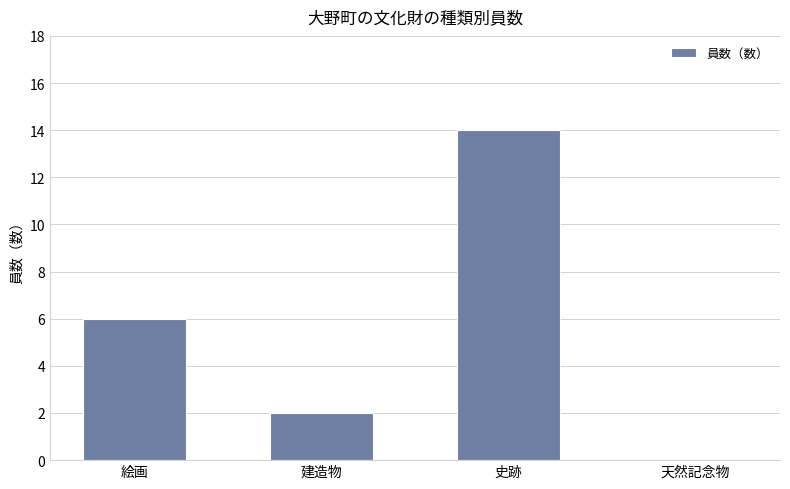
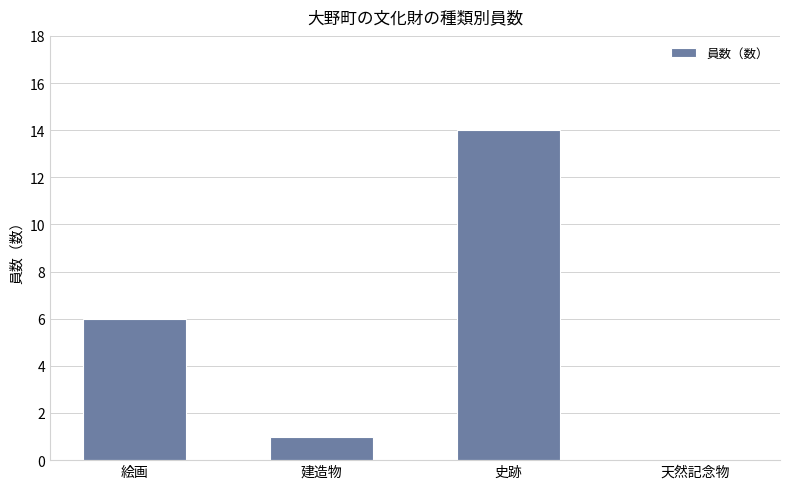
  {
    "絵画": 6,
-   "建造物": 2,
+   "建造物": 1,
    "史跡": 14,
    "天然記念物": 0
  }
